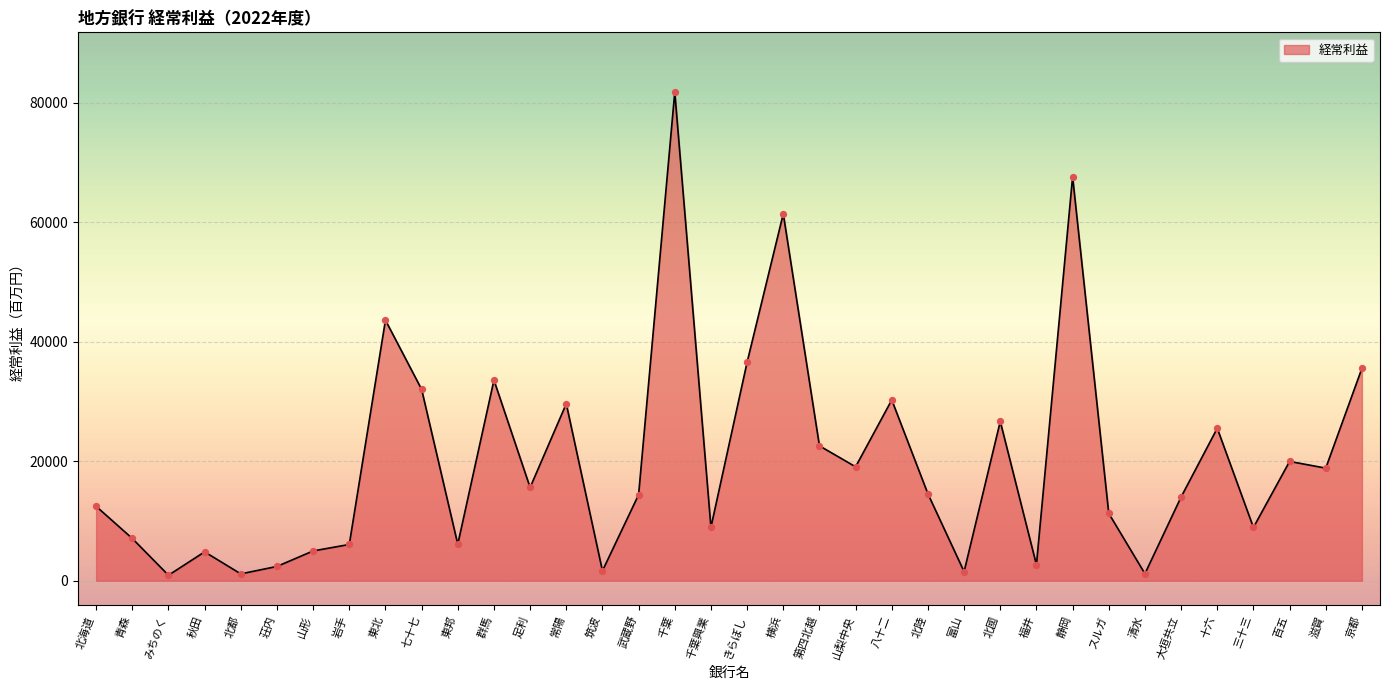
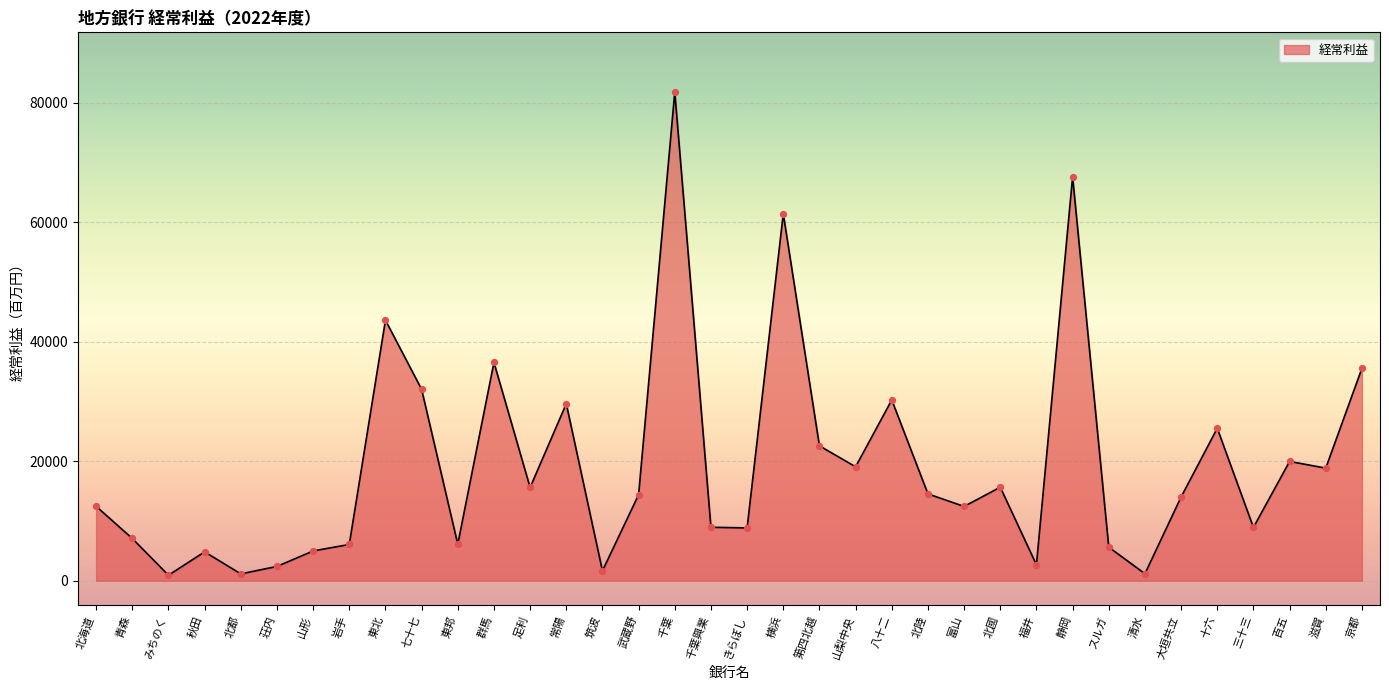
  {
    "北海道": 12000,
    "青森": 7000,
    "みちのく": 1000,
    "秋田": 5000,
    "北都": 1000,
    "荘内": 2000,
    "山形": 5000,
    "岩手": 6000,
    "東北": 44000,
    "七十七": 32000,
    "東邦": 6000,
-   "群馬": 34000,
+   "群馬": 37000,
    "足利": 16000,
    "常陽": 30000,
    "筑波": 2000,
    "武蔵野": 14000,
    "千葉": 82000,
    "千葉興業": 9000,
-   "きらぼし": 37000,
+   "きらぼし": 9000,
    "横浜": 61000,
    "第四北越": 23000,
    "山梨中央": 19000,
    "八十二": 30000,
    "北陸": 15000,
-   "富山": 2000,
-   "北國": 27000,
+   "富山": 12000,
+   "北國": 16000,
    "福井": 3000,
    "静岡": 68000,
-   "スルガ": 11000,
+   "スルガ": 6000,
    "清水": 1000,
    "大垣共立": 14000,
    "十六": 26000,
    "三十三": 9000,
    "百五": 20000,
    "滋賀": 19000,
    "京都": 36000
  }
